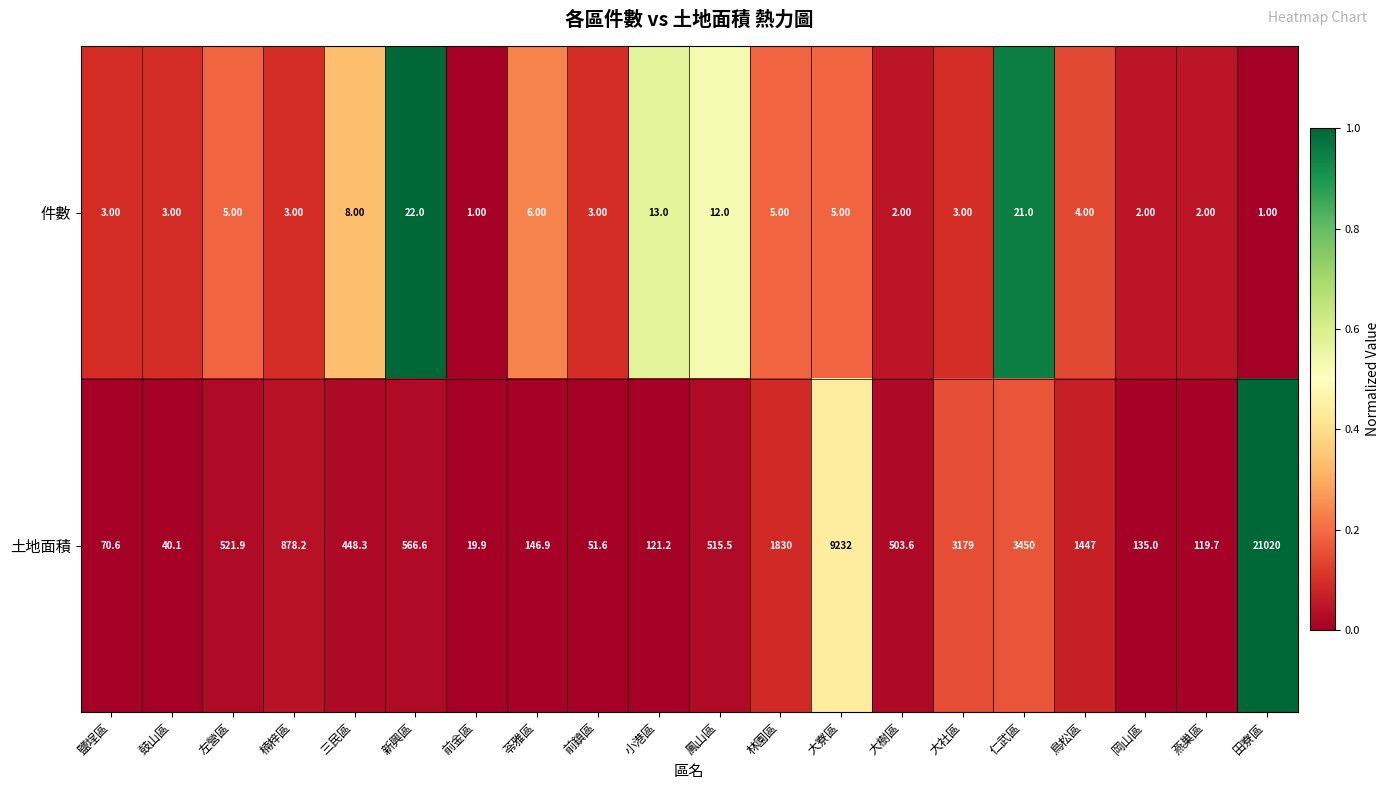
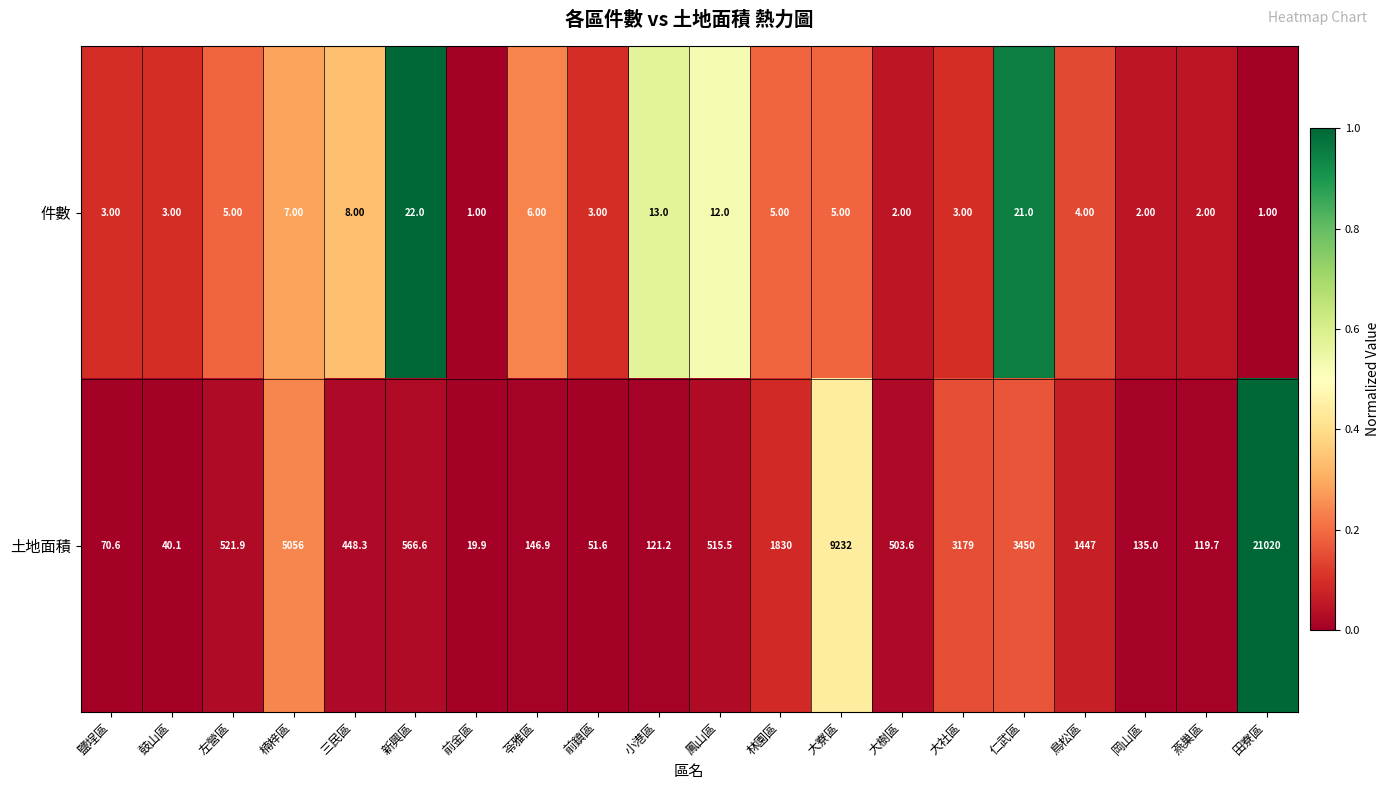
  {
    "件數": {
      "鹽埕區": 3.00,
      "鼓山區": 3.00,
      "左營區": 5.00,
-     "楠梓區": 3.00,
+     "楠梓區": 7.00,
      "三民區": 8.00,
      "新興區": 22.0,
      "前金區": 1.00,
      "苓雅區": 6.00,
      "前鎮區": 3.00,
      "小港區": 13.0,
      "鳳山區": 12.0,
      "林園區": 5.00,
      "大寮區": 5.00,
      "大樹區": 2.00,
      "大社區": 3.00,
      "仁武區": 21.0,
      "鳥松區": 4.00,
      "岡山區": 2.00,
      "燕巢區": 2.00,
      "田寮區": 1.00
    },
    "土地面積": {
      "鹽埕區": 70.6,
      "鼓山區": 40.1,
      "左營區": 521.9,
-     "楠梓區": 878.2,
+     "楠梓區": 5056,
      "三民區": 448.3,
      "新興區": 566.6,
      "前金區": 19.9,
      "苓雅區": 146.9,
      "前鎮區": 51.6,
      "小港區": 121.2,
      "鳳山區": 515.5,
      "林園區": 1830,
      "大寮區": 9232,
      "大樹區": 503.6,
      "大社區": 3179,
      "仁武區": 3450,
      "鳥松區": 1447,
      "岡山區": 135.0,
      "燕巢區": 119.7,
      "田寮區": 21020
    }
  }
